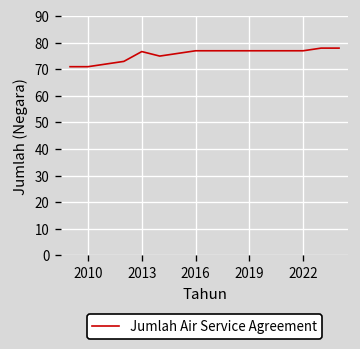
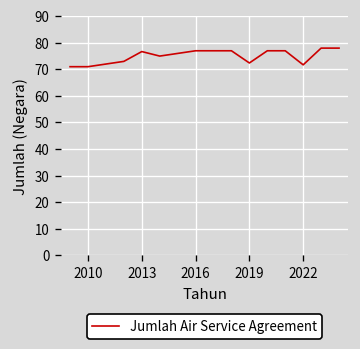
  {
    "2010": 71,
    "2013": 77,
    "2016": 77,
-   "2019": 77,
-   "2022": 77
+   "2019": 72,
+   "2022": 72
  }
